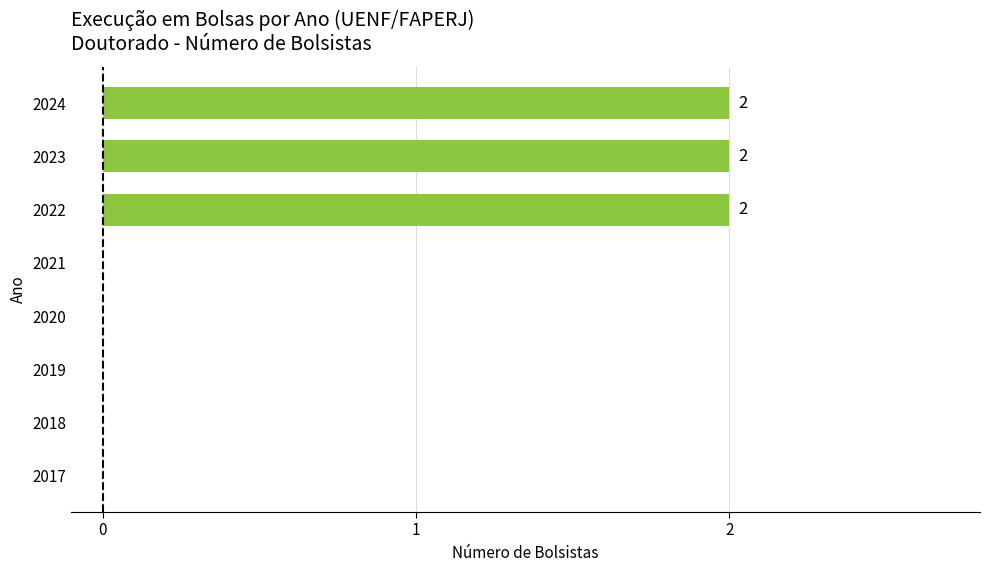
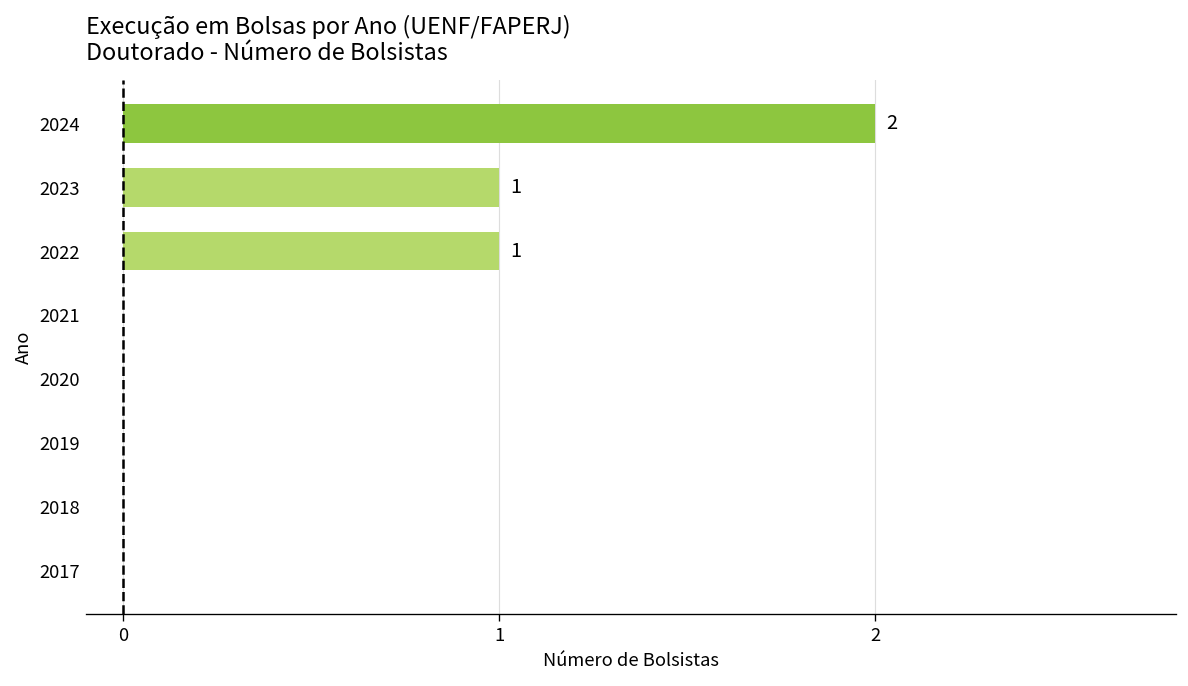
  {
    "2024": 2,
-   "2023": 2,
-   "2022": 2
+   "2023": 1,
+   "2022": 1
  }
